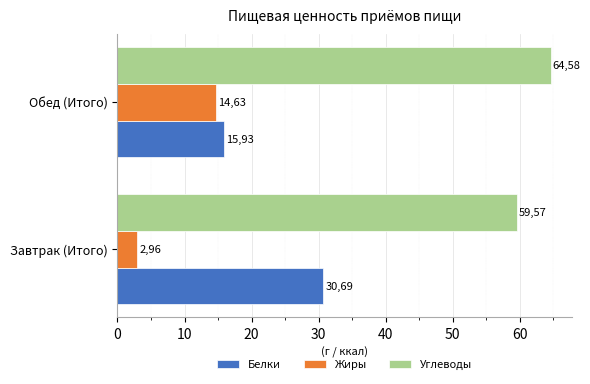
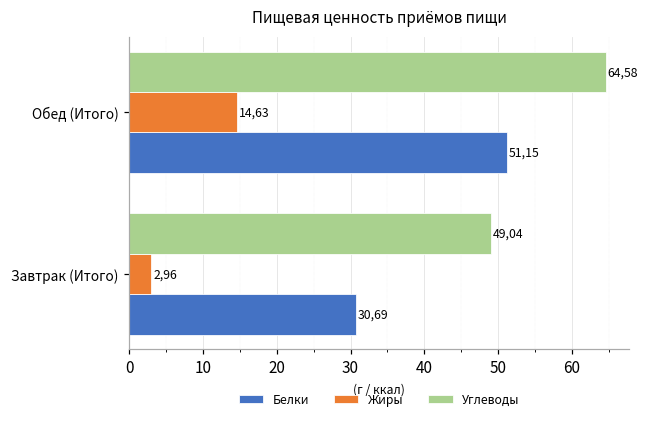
  {
    "Белки": {
-     "Обед (Итого)": "15,93"
+     "Обед (Итого)": "51,15"
    },
    "Углеводы": {
-     "Завтрак (Итого)": "59,57"
+     "Завтрак (Итого)": "49,04"
    }
  }
